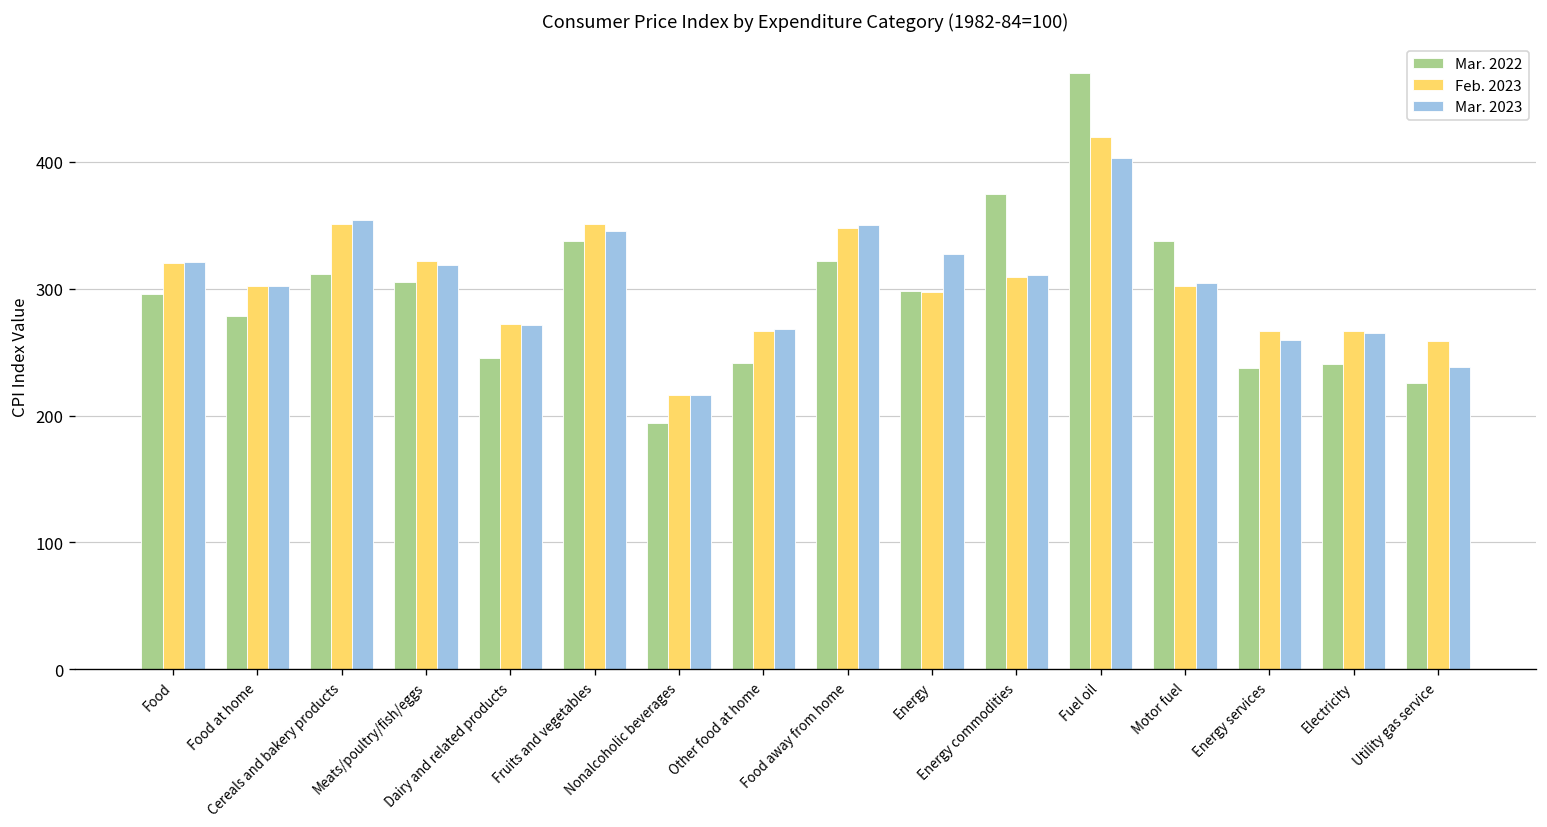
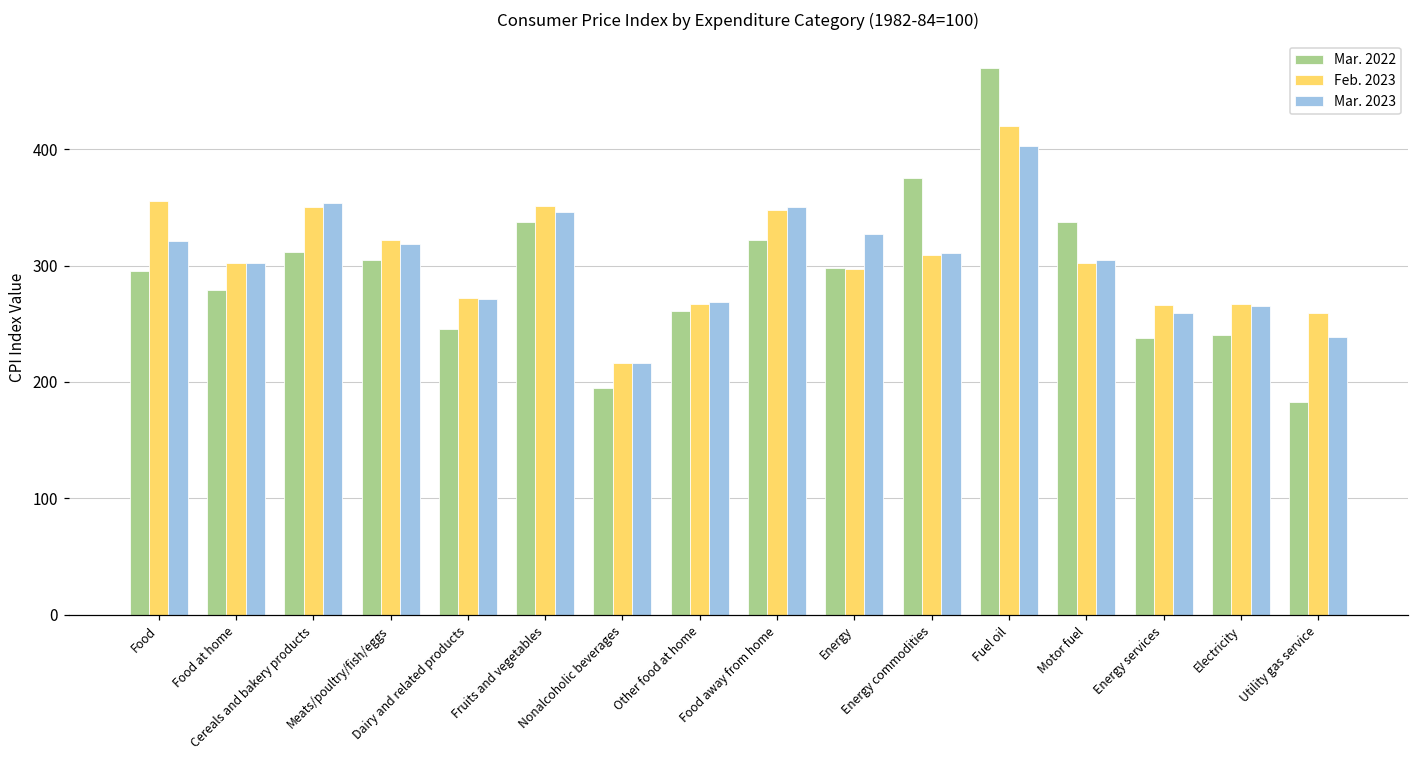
  {
    "Mar. 2022": {
      "Food": 296,
      "Food at home": 279,
      "Cereals and bakery products": 312,
      "Meats/poultry/fish/eggs": 305,
      "Dairy and related products": 245,
      "Fruits and vegetables": 338,
      "Nonalcoholic beverages": 194,
-     "Other food at home": 242,
+     "Other food at home": 261,
      "Food away from home": 322,
      "Energy": 298,
      "Energy commodities": 375,
      "Fuel oil": 470,
      "Motor fuel": 337,
      "Energy services": 238,
      "Electricity": 241,
-     "Utility gas service": 226
+     "Utility gas service": 183
    },
    "Feb. 2023": {
-     "Food": 321,
+     "Food": 356,
      "Food at home": 302,
      "Cereals and bakery products": 351,
      "Meats/poultry/fish/eggs": 322,
      "Dairy and related products": 272,
      "Fruits and vegetables": 351,
      "Nonalcoholic beverages": 216,
      "Other food at home": 267,
      "Food away from home": 348,
      "Energy": 297,
      "Energy commodities": 309,
      "Fuel oil": 420,
      "Motor fuel": 302,
      "Energy services": 266,
      "Electricity": 267,
      "Utility gas service": 259
    },
    "Mar. 2023": {
      "Food": 321,
      "Food at home": 302,
      "Cereals and bakery products": 354,
      "Meats/poultry/fish/eggs": 318,
      "Dairy and related products": 271,
      "Fruits and vegetables": 346,
      "Nonalcoholic beverages": 216,
      "Other food at home": 269,
      "Food away from home": 350,
      "Energy": 327,
      "Energy commodities": 311,
      "Fuel oil": 403,
      "Motor fuel": 305,
      "Energy services": 260,
      "Electricity": 265,
      "Utility gas service": 238
    }
  }
